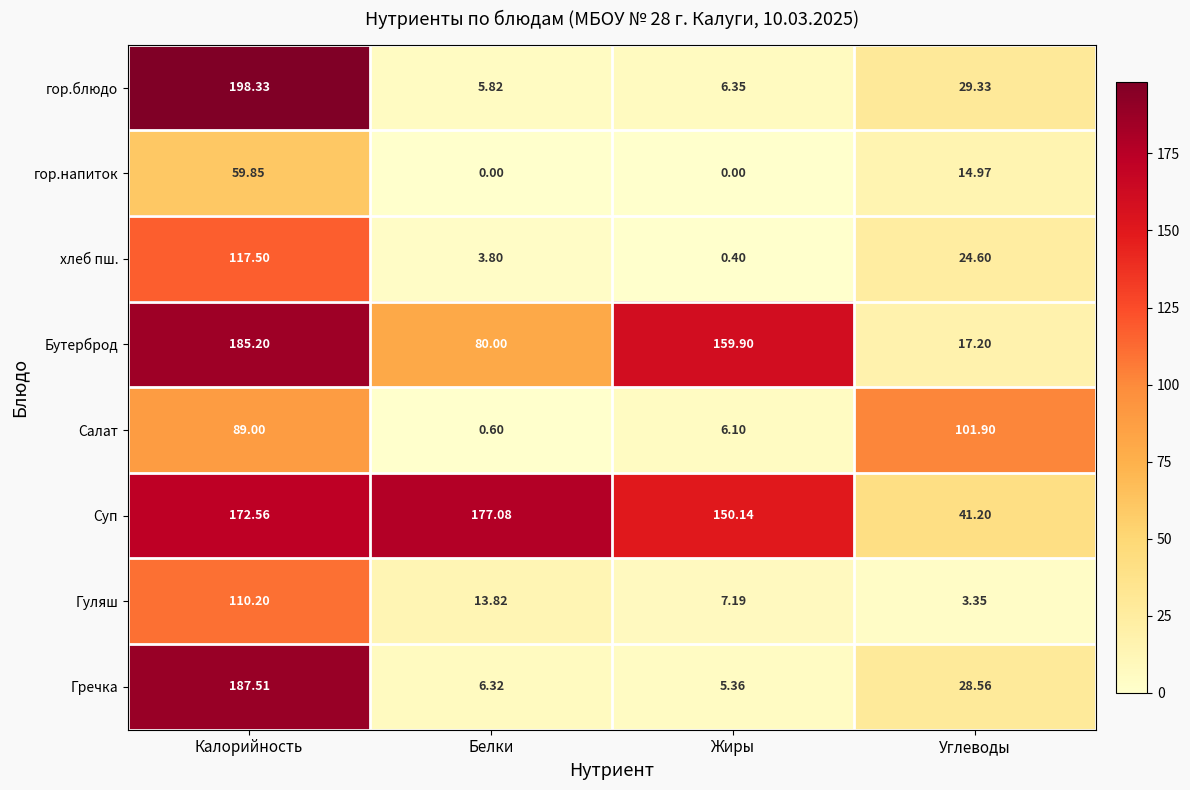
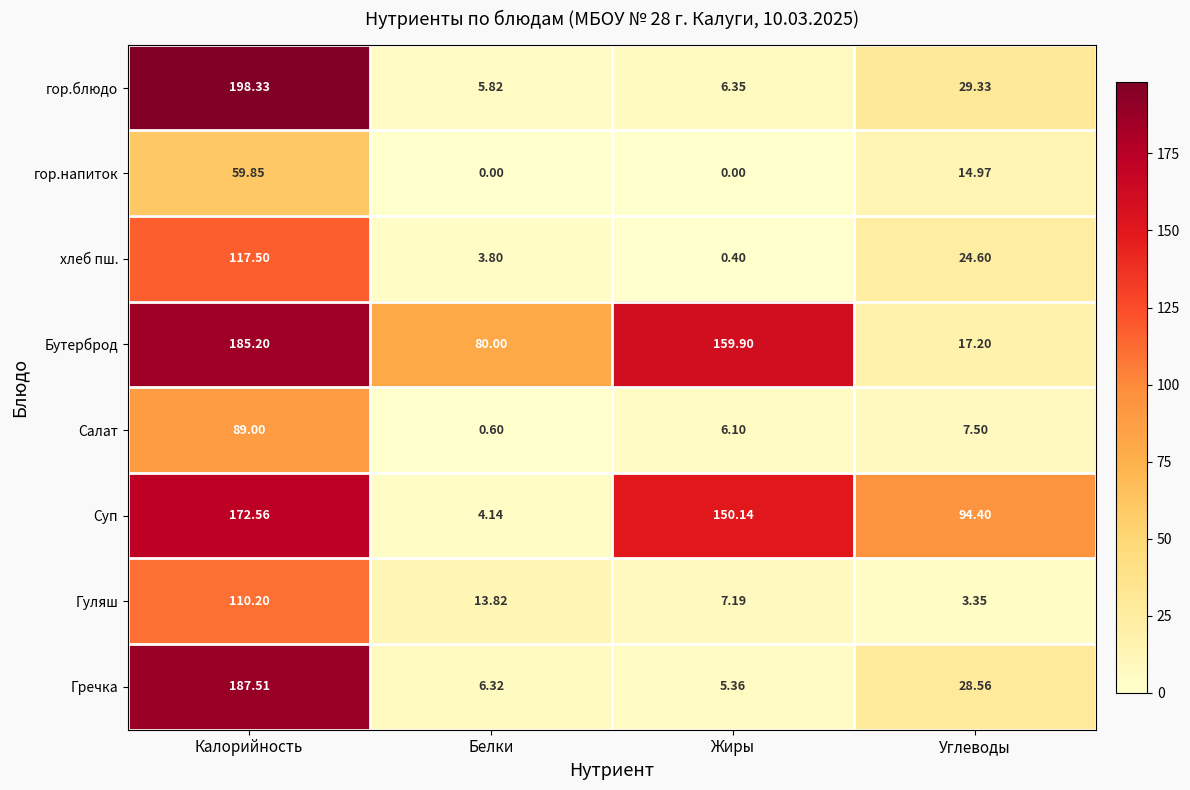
  {
    "гор.блюдо": {
      "Калорийность": 198.33,
      "Белки": 5.82,
      "Жиры": 6.35,
      "Углеводы": 29.33
    },
    "гор.напиток": {
      "Калорийность": 59.85,
      "Белки": 0.00,
      "Жиры": 0.00,
      "Углеводы": 14.97
    },
    "хлеб пш.": {
      "Калорийность": 117.50,
      "Белки": 3.80,
      "Жиры": 0.40,
      "Углеводы": 24.60
    },
    "Бутерброд": {
      "Калорийность": 185.20,
      "Белки": 80.00,
      "Жиры": 159.90,
      "Углеводы": 17.20
    },
    "Салат": {
      "Калорийность": 89.00,
      "Белки": 0.60,
      "Жиры": 6.10,
-     "Углеводы": 101.90
+     "Углеводы": 7.50
    },
    "Суп": {
      "Калорийность": 172.56,
-     "Белки": 177.08,
+     "Белки": 4.14,
      "Жиры": 150.14,
-     "Углеводы": 41.20
+     "Углеводы": 94.40
    },
    "Гуляш": {
      "Калорийность": 110.20,
      "Белки": 13.82,
      "Жиры": 7.19,
      "Углеводы": 3.35
    },
    "Гречка": {
      "Калорийность": 187.51,
      "Белки": 6.32,
      "Жиры": 5.36,
      "Углеводы": 28.56
    }
  }
